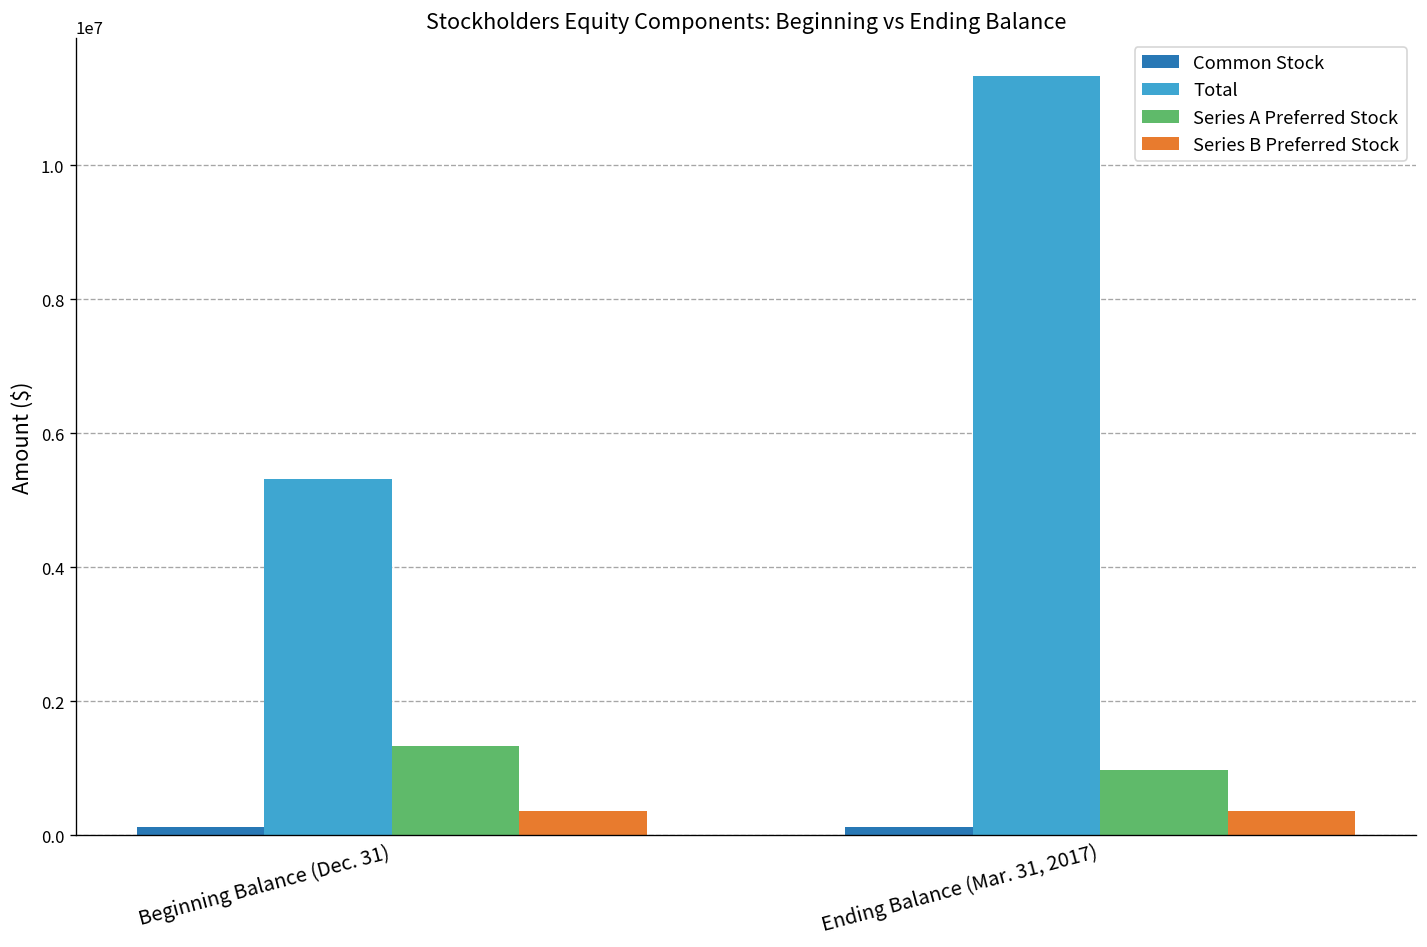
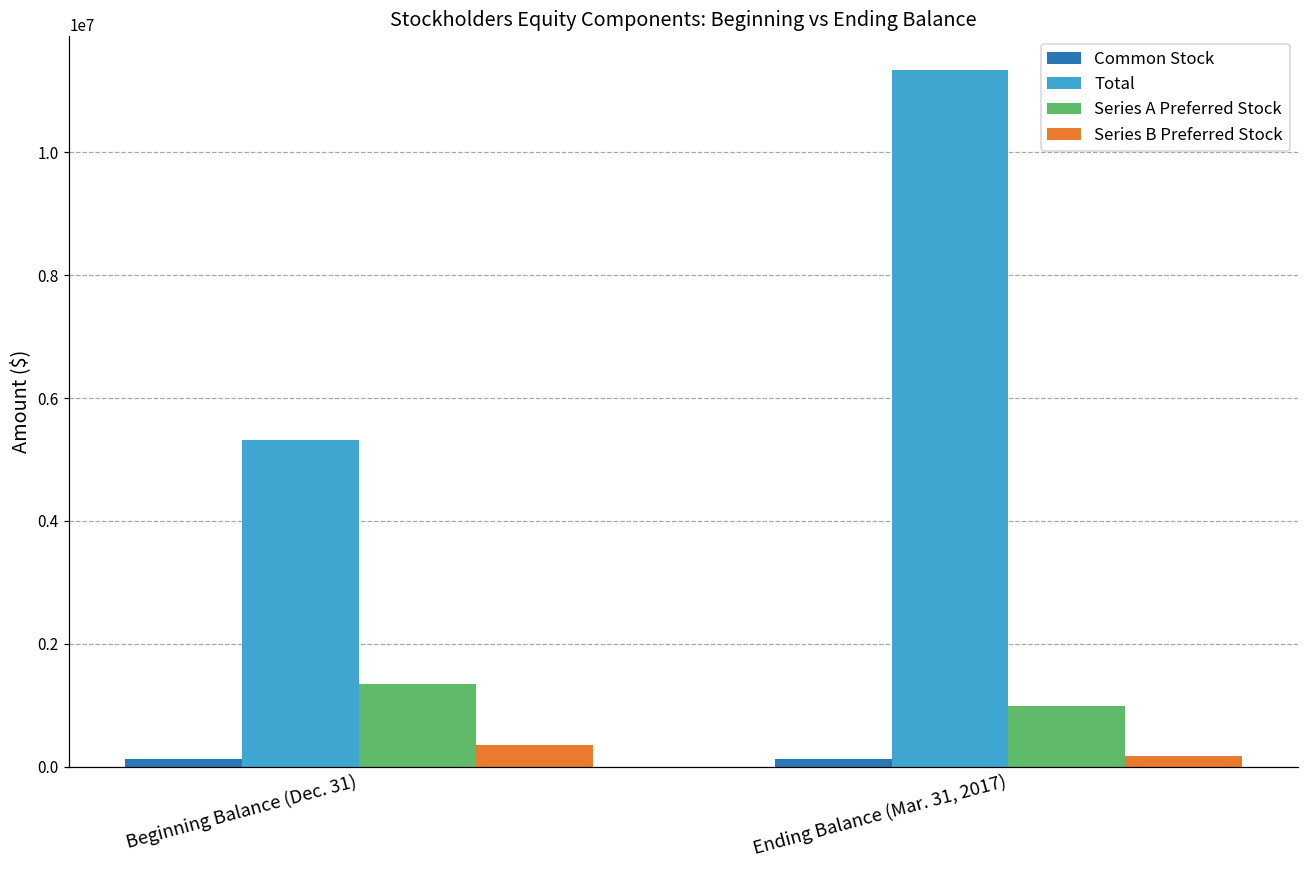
  {
    "Series A Preferred Stock": {
      "Beginning Balance (Dec. 31)": 1300000,
      "Ending Balance (Mar. 31, 2017)": 1000000
    },
    "Series B Preferred Stock": {
      "Beginning Balance (Dec. 31)": 400000,
-     "Ending Balance (Mar. 31, 2017)": 400000
+     "Ending Balance (Mar. 31, 2017)": 200000
    }
  }
